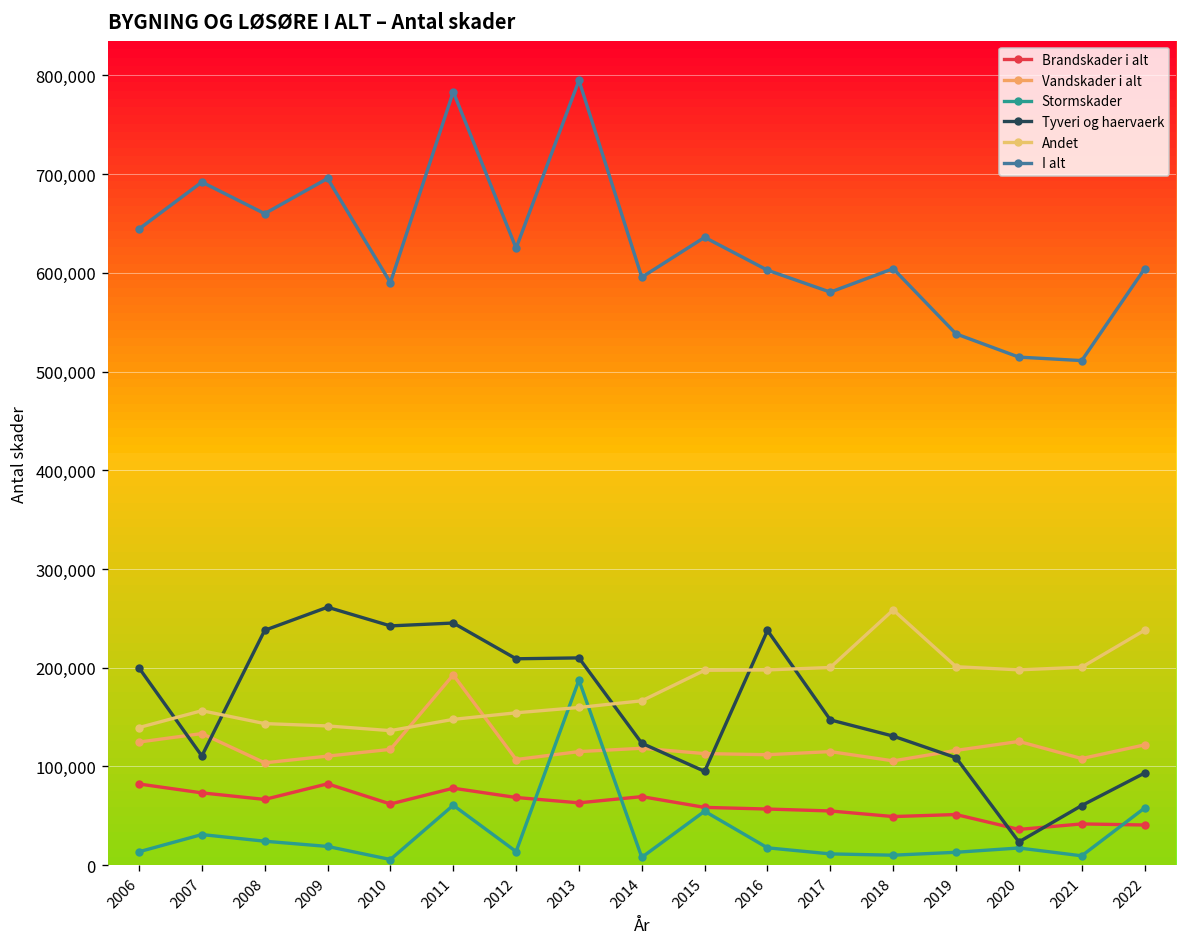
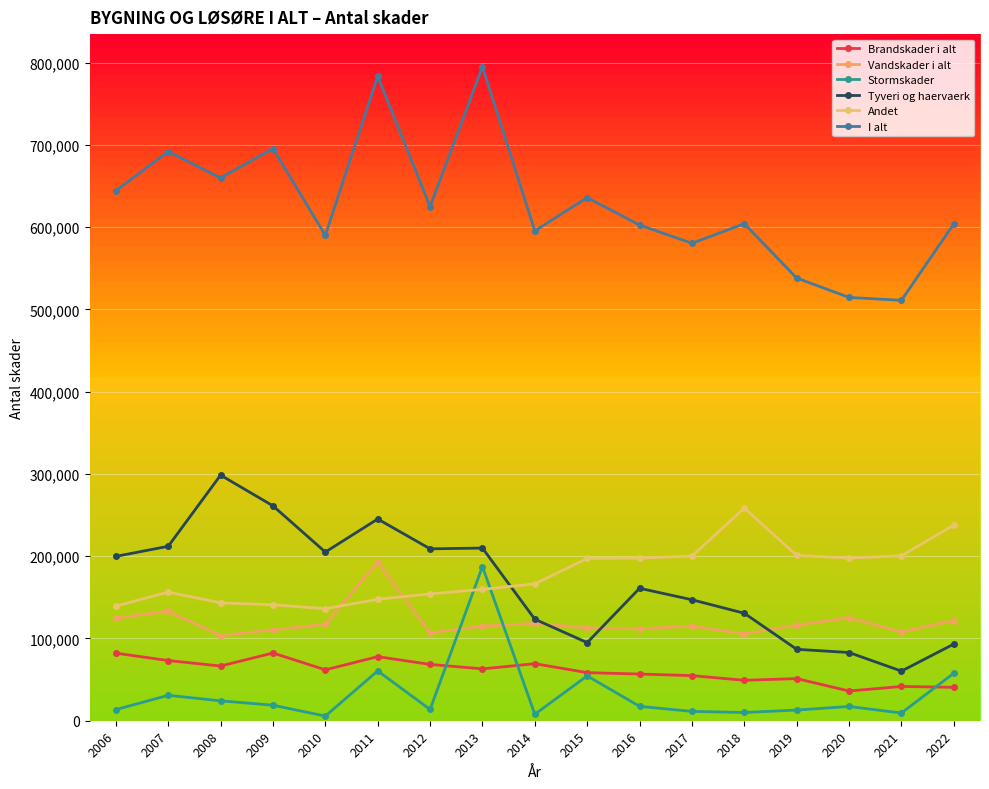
  {
    "Tyveri og haervaerk": {
      "2006": "200,000",
-     "2007": "110,000",
-     "2008": "240,000",
+     "2007": "210,000",
+     "2008": "300,000",
      "2009": "260,000",
-     "2010": "240,000",
+     "2010": "210,000",
      "2011": "250,000",
      "2012": "210,000",
      "2013": "210,000",
      "2014": "120,000",
      "2015": "90,000",
-     "2016": "240,000",
+     "2016": "160,000",
      "2017": "150,000",
      "2018": "130,000",
-     "2019": "110,000",
-     "2020": "20,000",
+     "2019": "90,000",
+     "2020": "80,000",
      "2021": "60,000",
      "2022": "90,000"
    }
  }
